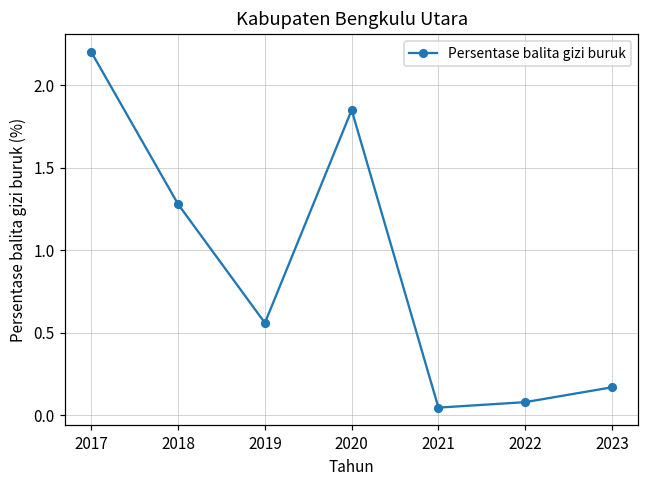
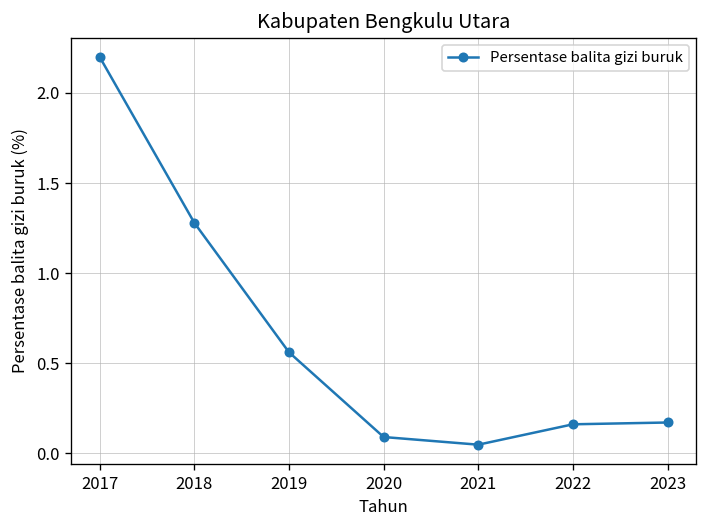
  {
    "2017": 2.20,
    "2018": 1.28,
    "2019": 0.56,
-   "2020": 1.85,
+   "2020": 0.09,
    "2021": 0.05,
-   "2022": 0.08,
+   "2022": 0.16,
    "2023": 0.17
  }
